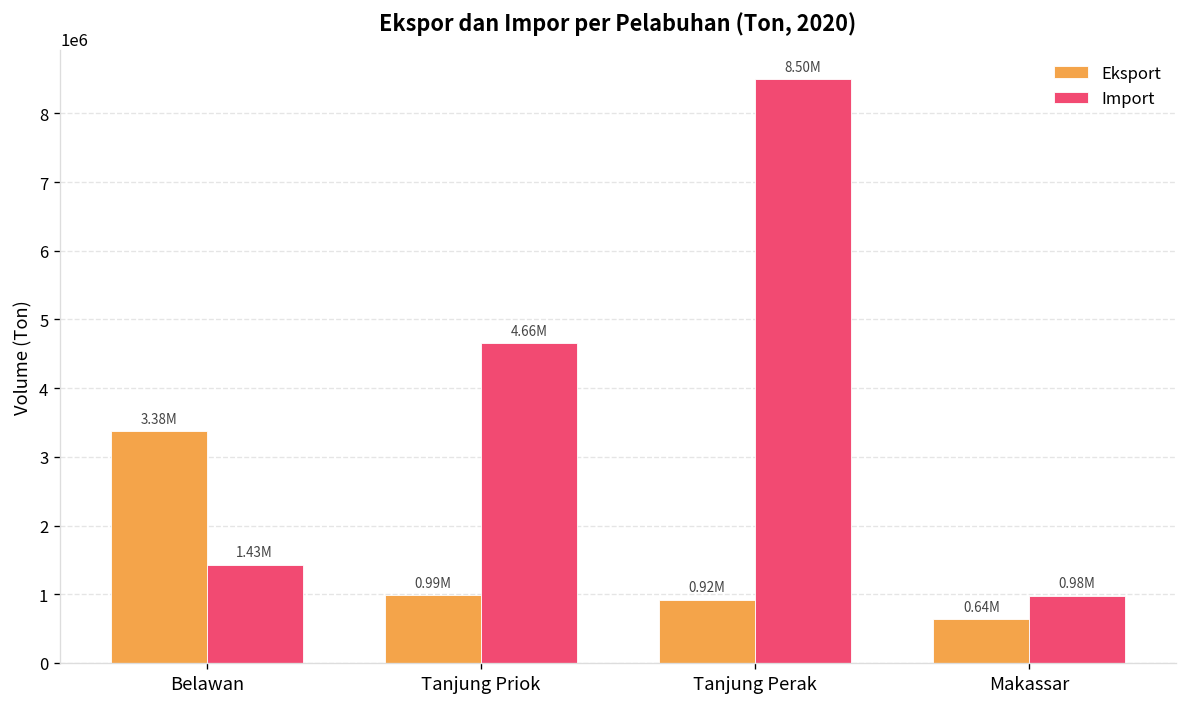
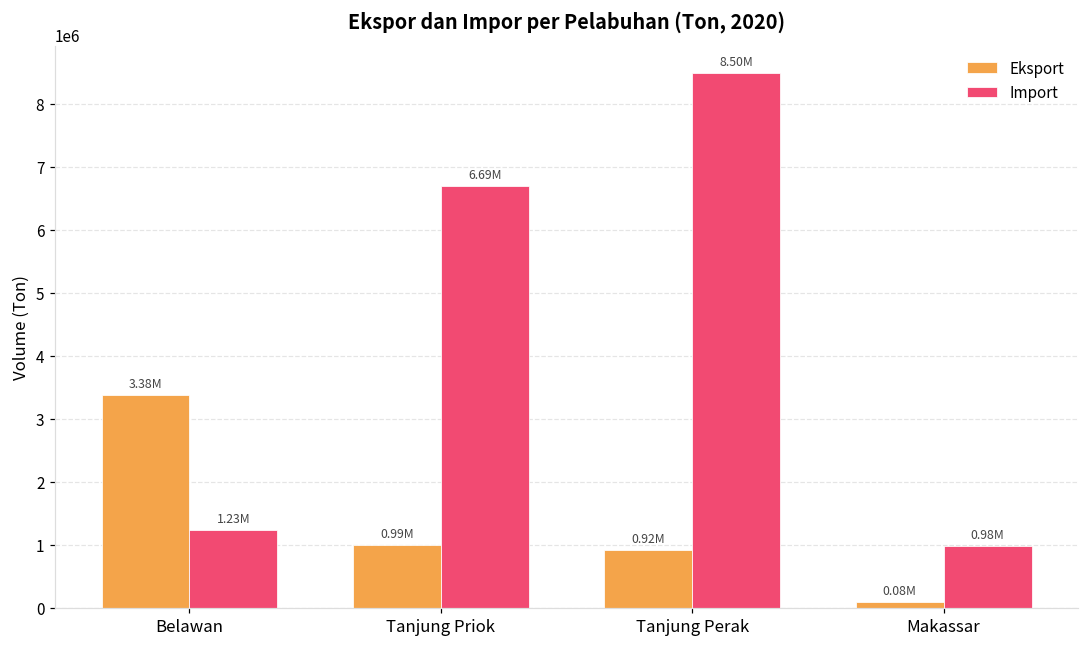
  {
    "Eksport": {
      "Belawan": "3.38M",
      "Tanjung Priok": "0.99M",
      "Tanjung Perak": "0.92M",
-     "Makassar": "0.64M"
+     "Makassar": "0.08M"
    },
    "Import": {
-     "Belawan": "1.43M",
-     "Tanjung Priok": "4.66M",
+     "Belawan": "1.23M",
+     "Tanjung Priok": "6.69M",
      "Tanjung Perak": "8.50M",
      "Makassar": "0.98M"
    }
  }
